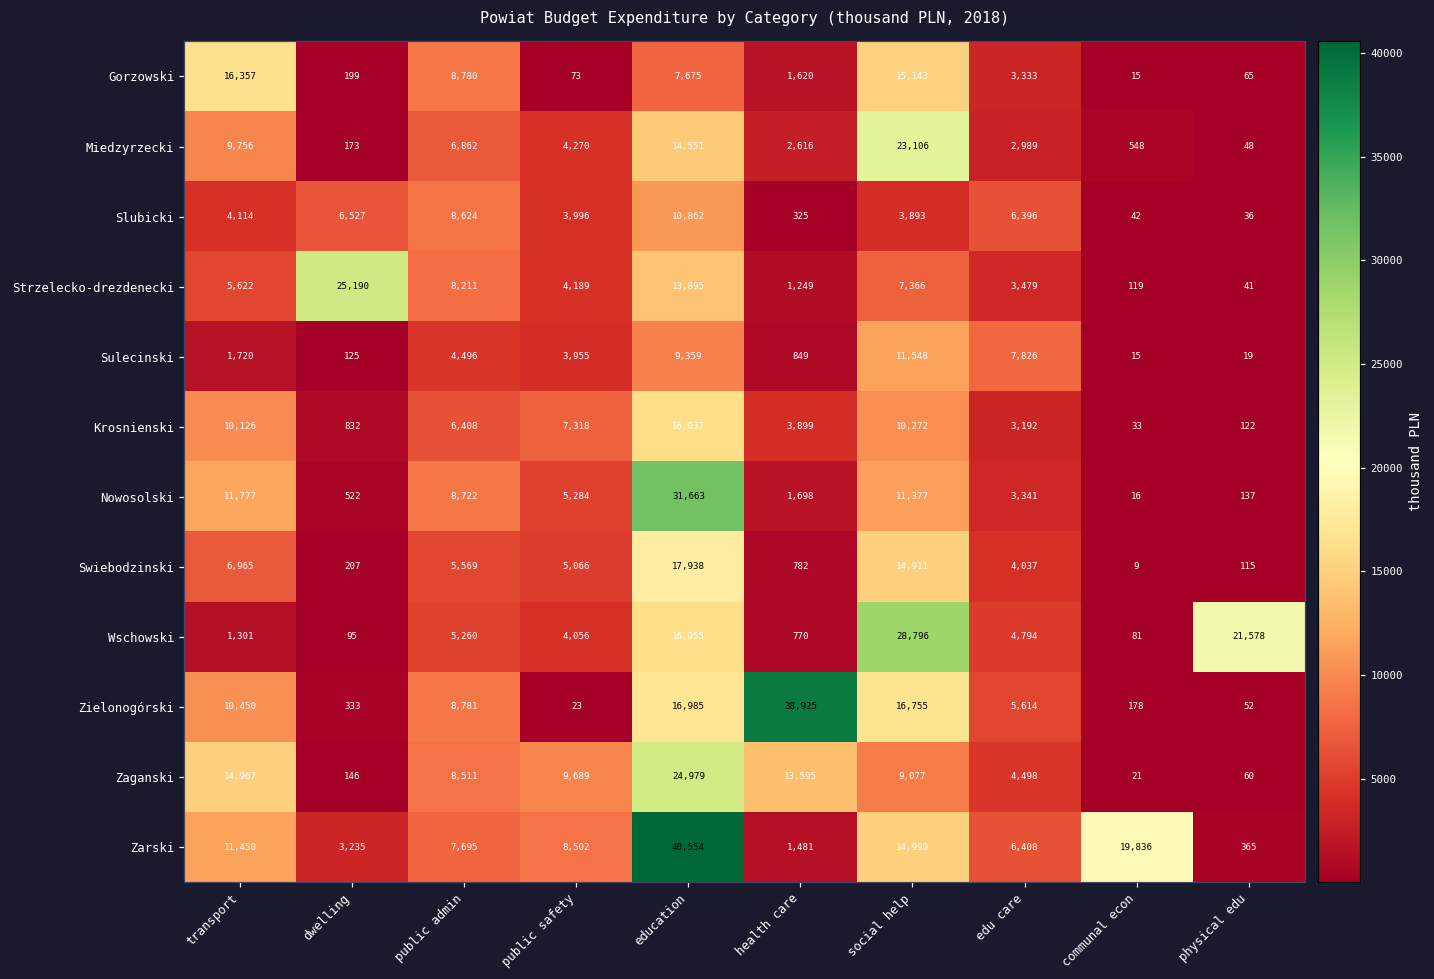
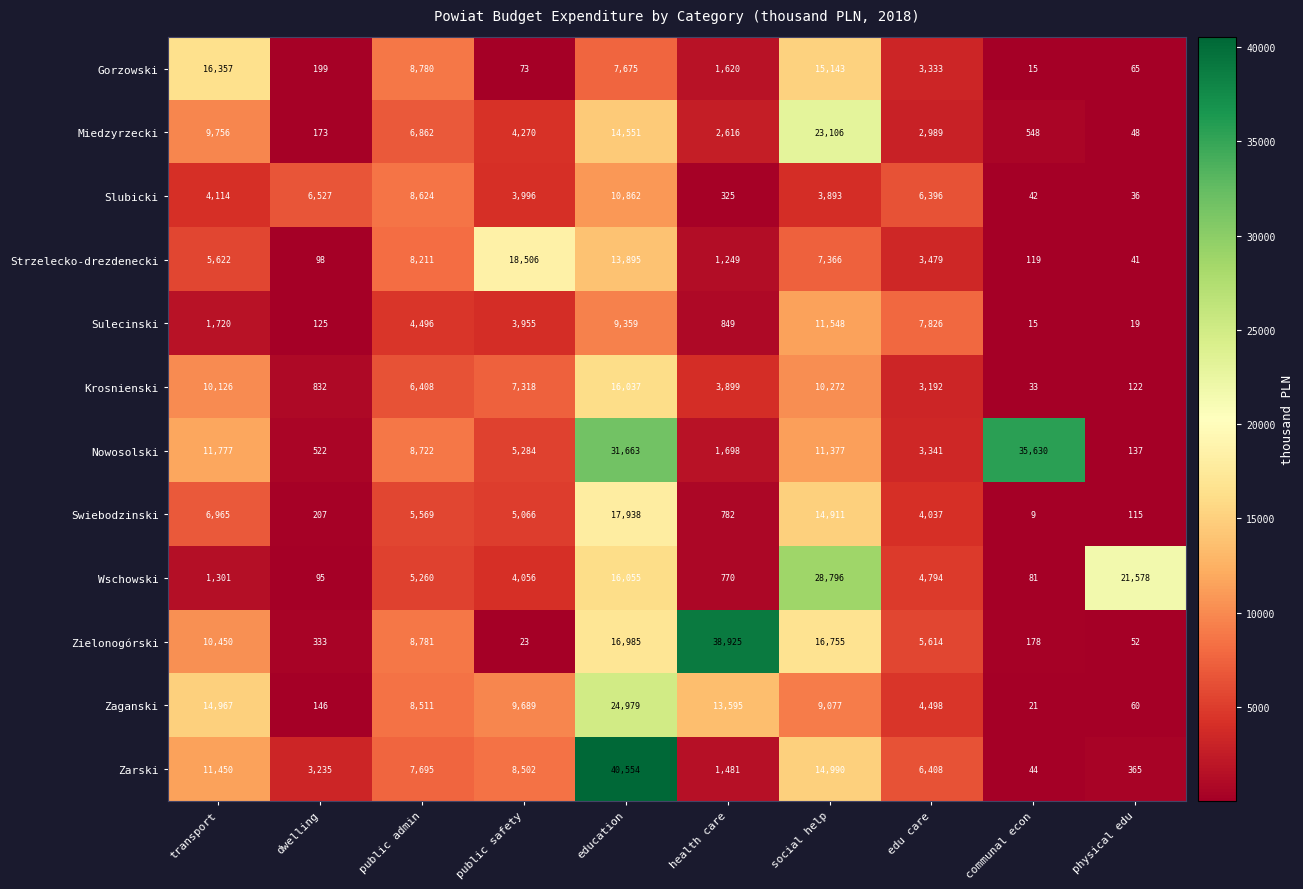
  {
    "Gorzowski": {
      "transport": "16,357",
      "dwelling": "199",
      "public admin": "8,780",
      "public safety": "73",
      "education": "7,675",
      "health care": "1,620",
      "social help": "15,143",
      "edu care": "3,333",
      "communal econ": "15",
      "physical edu": "65"
    },
    "Miedzyrzecki": {
      "transport": "9,756",
      "dwelling": "173",
      "public admin": "6,862",
      "public safety": "4,270",
      "education": "14,551",
      "health care": "2,616",
      "social help": "23,106",
      "edu care": "2,989",
      "communal econ": "548",
      "physical edu": "48"
    },
    "Slubicki": {
      "transport": "4,114",
      "dwelling": "6,527",
      "public admin": "8,624",
      "public safety": "3,996",
      "education": "10,862",
      "health care": "325",
      "social help": "3,893",
      "edu care": "6,396",
      "communal econ": "42",
      "physical edu": "36"
    },
    "Strzelecko-drezdenecki": {
      "transport": "5,622",
-     "dwelling": "25,190",
+     "dwelling": "98",
      "public admin": "8,211",
-     "public safety": "4,189",
+     "public safety": "18,506",
      "education": "13,895",
      "health care": "1,249",
      "social help": "7,366",
      "edu care": "3,479",
      "communal econ": "119",
      "physical edu": "41"
    },
    "Sulecinski": {
      "transport": "1,720",
      "dwelling": "125",
      "public admin": "4,496",
      "public safety": "3,955",
      "education": "9,359",
      "health care": "849",
      "social help": "11,548",
      "edu care": "7,826",
      "communal econ": "15",
      "physical edu": "19"
    },
    "Krosnienski": {
      "transport": "10,126",
      "dwelling": "832",
      "public admin": "6,408",
      "public safety": "7,318",
      "education": "16,037",
      "health care": "3,899",
      "social help": "10,272",
      "edu care": "3,192",
      "communal econ": "33",
      "physical edu": "122"
    },
    "Nowosolski": {
      "transport": "11,777",
      "dwelling": "522",
      "public admin": "8,722",
      "public safety": "5,284",
      "education": "31,663",
      "health care": "1,698",
      "social help": "11,377",
      "edu care": "3,341",
-     "communal econ": "16",
+     "communal econ": "35,630",
      "physical edu": "137"
    },
    "Swiebodzinski": {
      "transport": "6,965",
      "dwelling": "207",
      "public admin": "5,569",
      "public safety": "5,066",
      "education": "17,938",
      "health care": "782",
      "social help": "14,911",
      "edu care": "4,037",
      "communal econ": "9",
      "physical edu": "115"
    },
    "Wschowski": {
      "transport": "1,301",
      "dwelling": "95",
      "public admin": "5,260",
      "public safety": "4,056",
      "education": "16,055",
      "health care": "770",
      "social help": "28,796",
      "edu care": "4,794",
      "communal econ": "81",
      "physical edu": "21,578"
    },
    "Zielonogórski": {
      "transport": "10,450",
      "dwelling": "333",
      "public admin": "8,781",
      "public safety": "23",
      "education": "16,985",
      "health care": "38,925",
      "social help": "16,755",
      "edu care": "5,614",
      "communal econ": "178",
      "physical edu": "52"
    },
    "Zaganski": {
      "transport": "14,967",
      "dwelling": "146",
      "public admin": "8,511",
      "public safety": "9,689",
      "education": "24,979",
      "health care": "13,595",
      "social help": "9,077",
      "edu care": "4,498",
      "communal econ": "21",
      "physical edu": "60"
    },
    "Zarski": {
      "transport": "11,450",
      "dwelling": "3,235",
      "public admin": "7,695",
      "public safety": "8,502",
      "education": "40,554",
      "health care": "1,481",
      "social help": "14,990",
      "edu care": "6,408",
-     "communal econ": "19,836",
+     "communal econ": "44",
      "physical edu": "365"
    }
  }
